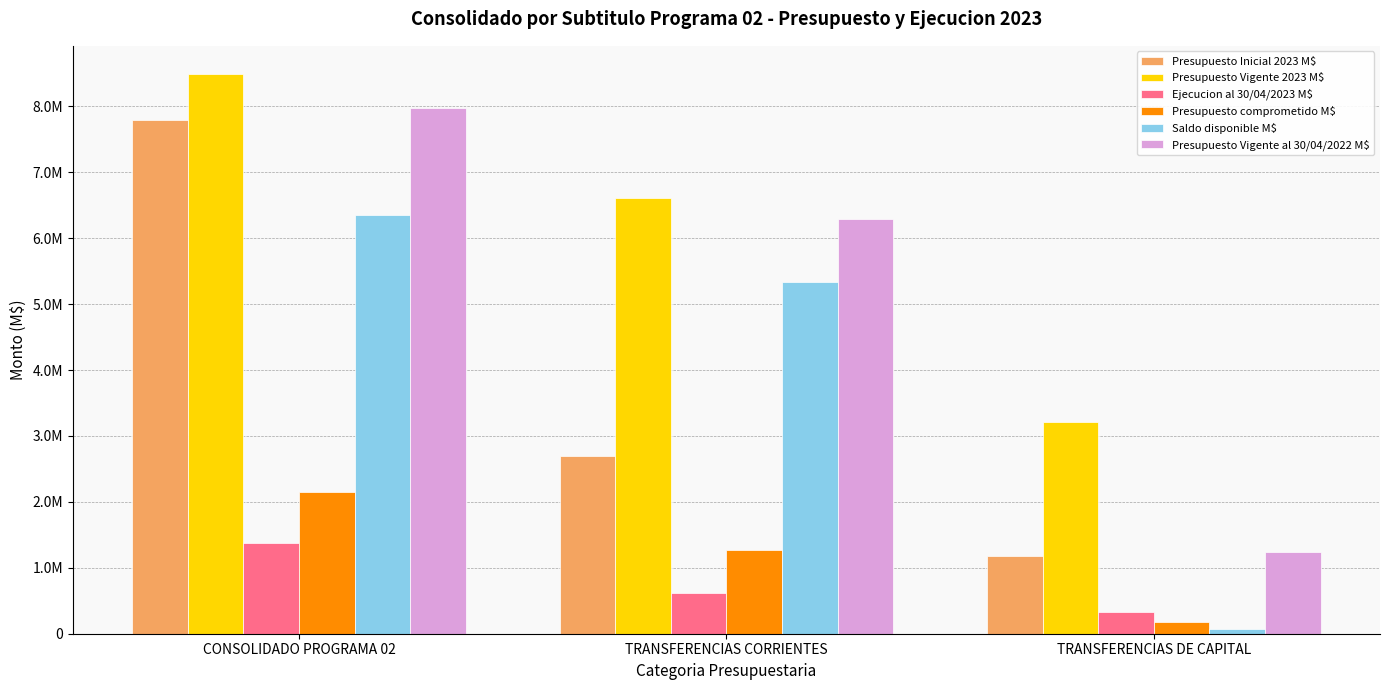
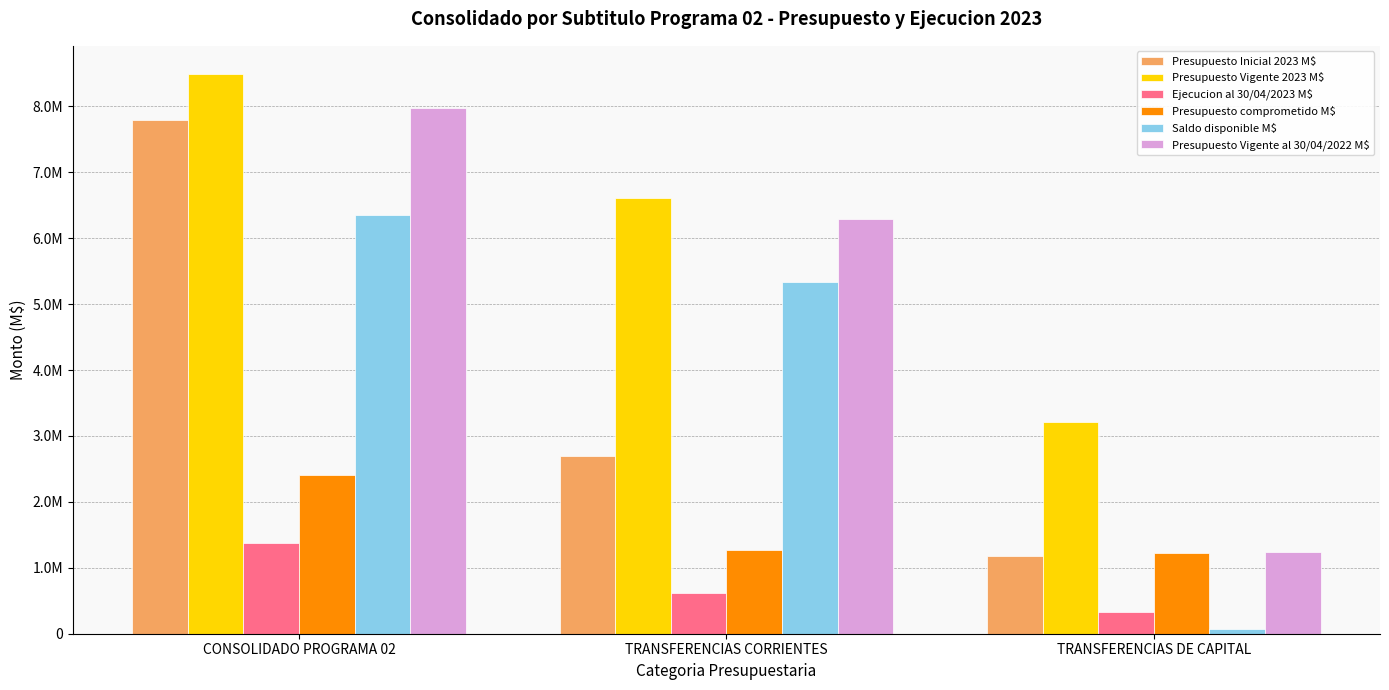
  {
    "Presupuesto Inicial 2023 M$": {
      "CONSOLIDADO PROGRAMA 02": 7800000,
      "TRANSFERENCIAS CORRIENTES": 2700000,
      "TRANSFERENCIAS DE CAPITAL": 1200000
    },
    "Presupuesto Vigente 2023 M$": {
      "CONSOLIDADO PROGRAMA 02": 8500000,
      "TRANSFERENCIAS CORRIENTES": 6600000,
      "TRANSFERENCIAS DE CAPITAL": 3200000
    },
    "Ejecucion al 30/04/2023 M$": {
      "CONSOLIDADO PROGRAMA 02": 1400000,
      "TRANSFERENCIAS CORRIENTES": 600000,
      "TRANSFERENCIAS DE CAPITAL": 300000
    },
    "Presupuesto comprometido M$": {
-     "CONSOLIDADO PROGRAMA 02": 2100000,
+     "CONSOLIDADO PROGRAMA 02": 2400000,
      "TRANSFERENCIAS CORRIENTES": 1300000,
-     "TRANSFERENCIAS DE CAPITAL": 200000
+     "TRANSFERENCIAS DE CAPITAL": 1200000
    },
    "Saldo disponible M$": {
      "CONSOLIDADO PROGRAMA 02": 6300000,
      "TRANSFERENCIAS CORRIENTES": 5300000,
      "TRANSFERENCIAS DE CAPITAL": 100000
    },
    "Presupuesto Vigente al 30/04/2022 M$": {
      "CONSOLIDADO PROGRAMA 02": 8000000,
      "TRANSFERENCIAS CORRIENTES": 6300000,
      "TRANSFERENCIAS DE CAPITAL": 1200000
    }
  }
